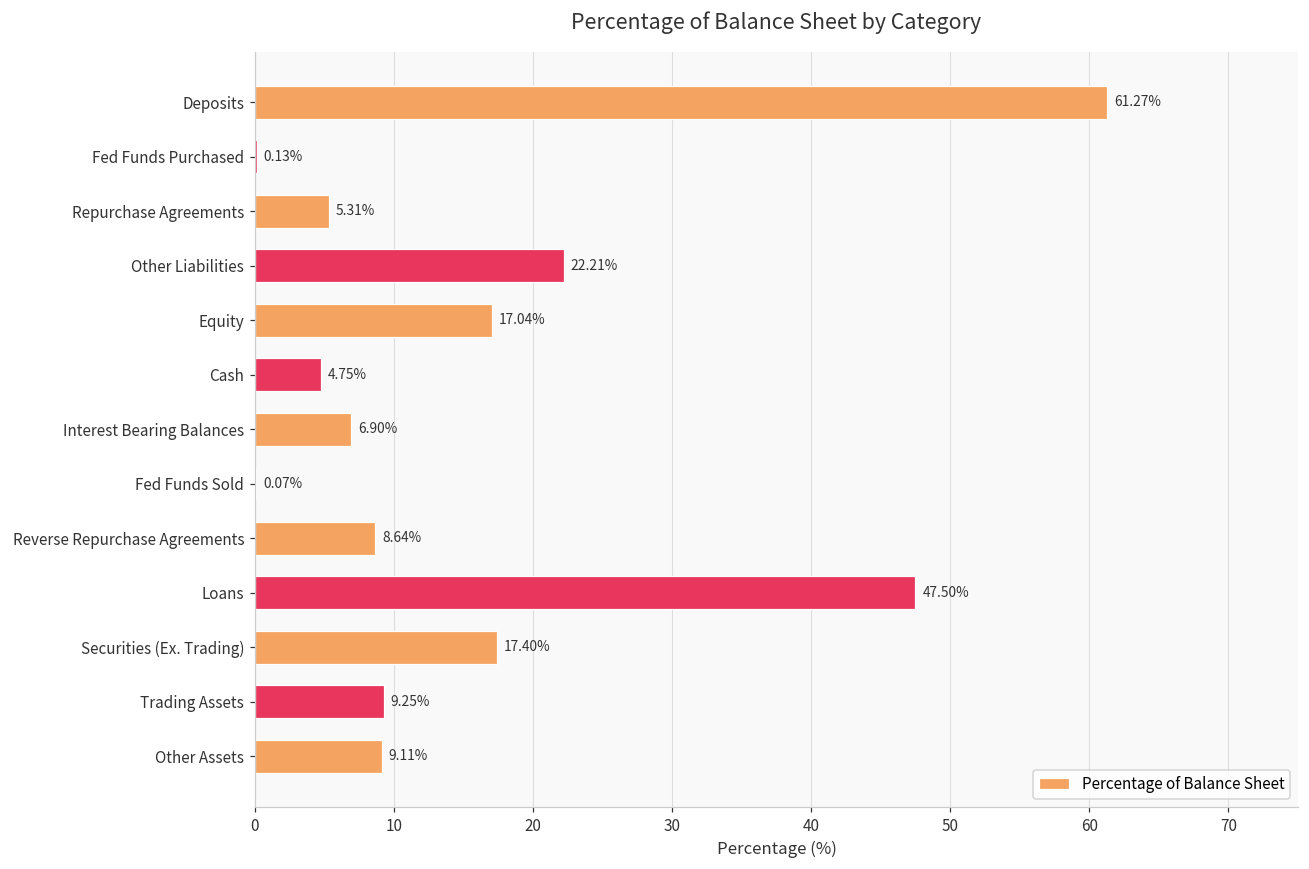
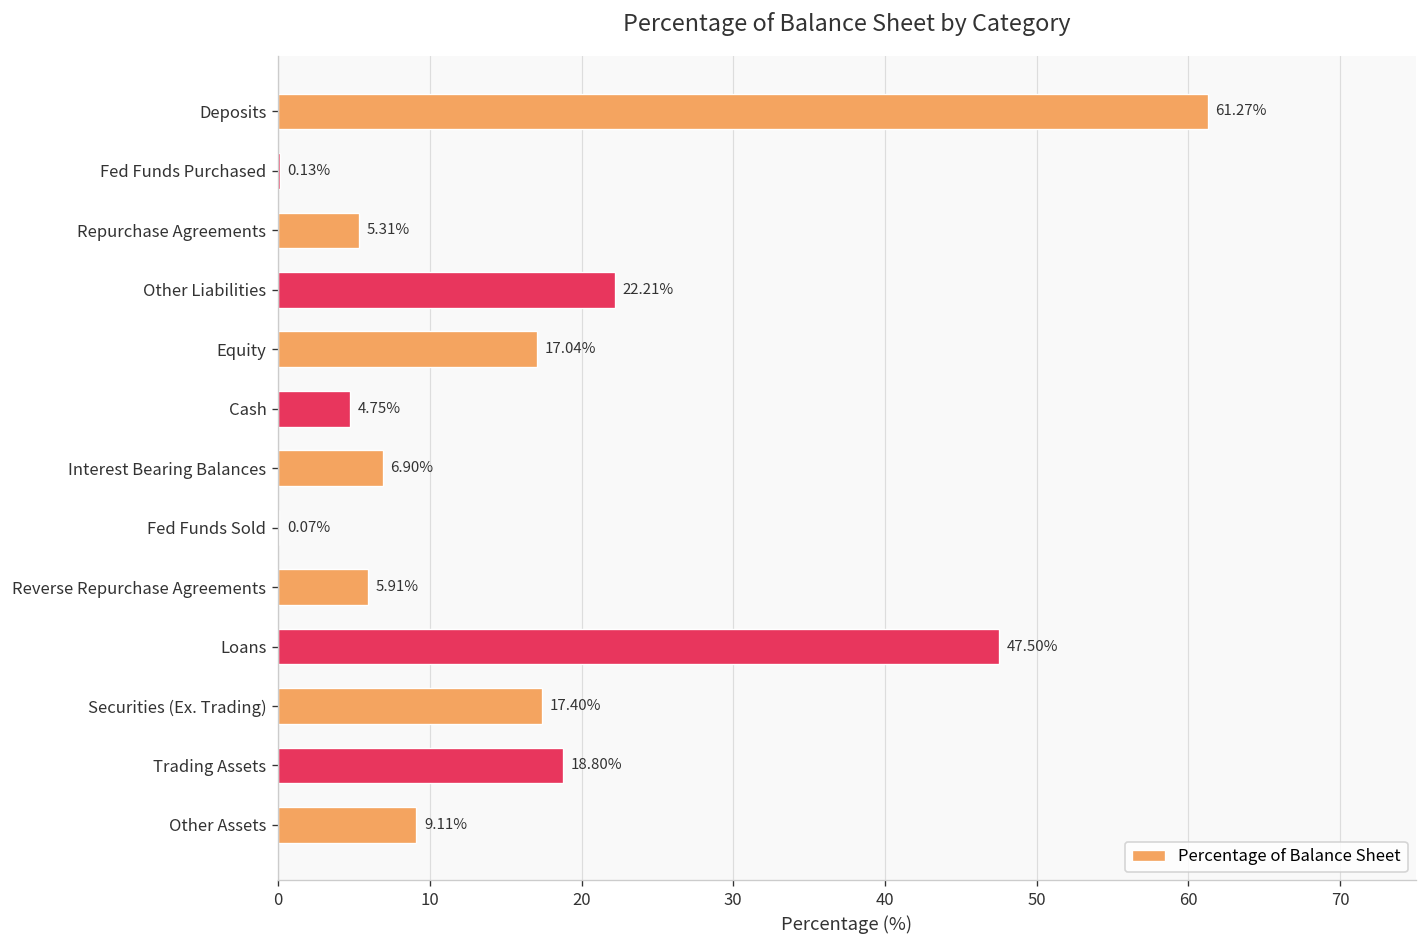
  {
    "Deposits": "61.27%",
    "Fed Funds Purchased": "0.13%",
    "Repurchase Agreements": "5.31%",
    "Other Liabilities": "22.21%",
    "Equity": "17.04%",
    "Cash": "4.75%",
    "Interest Bearing Balances": "6.90%",
    "Fed Funds Sold": "0.07%",
-   "Reverse Repurchase Agreements": "8.64%",
+   "Reverse Repurchase Agreements": "5.91%",
    "Loans": "47.50%",
    "Securities (Ex. Trading)": "17.40%",
-   "Trading Assets": "9.25%",
+   "Trading Assets": "18.80%",
    "Other Assets": "9.11%"
  }
